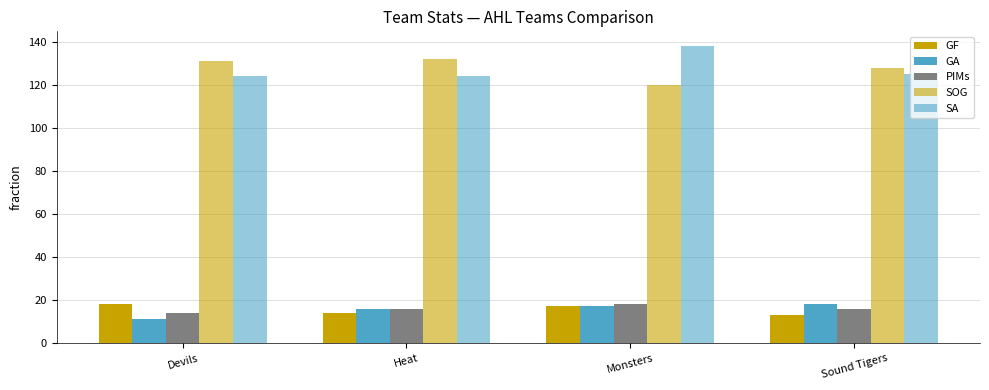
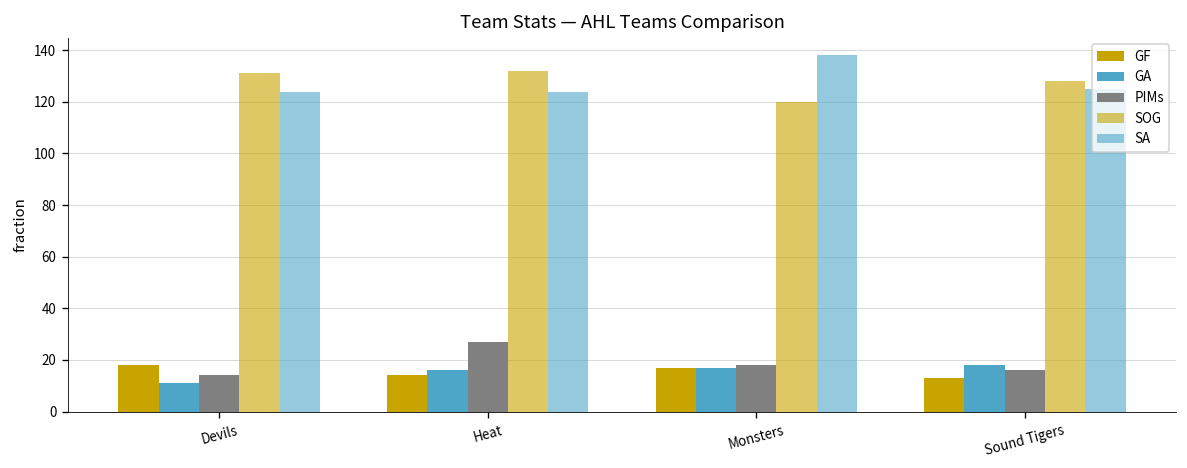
  {
    "PIMs": {
      "Devils": 14,
-     "Heat": 16,
+     "Heat": 27,
      "Monsters": 18,
      "Sound Tigers": 16
    }
  }
